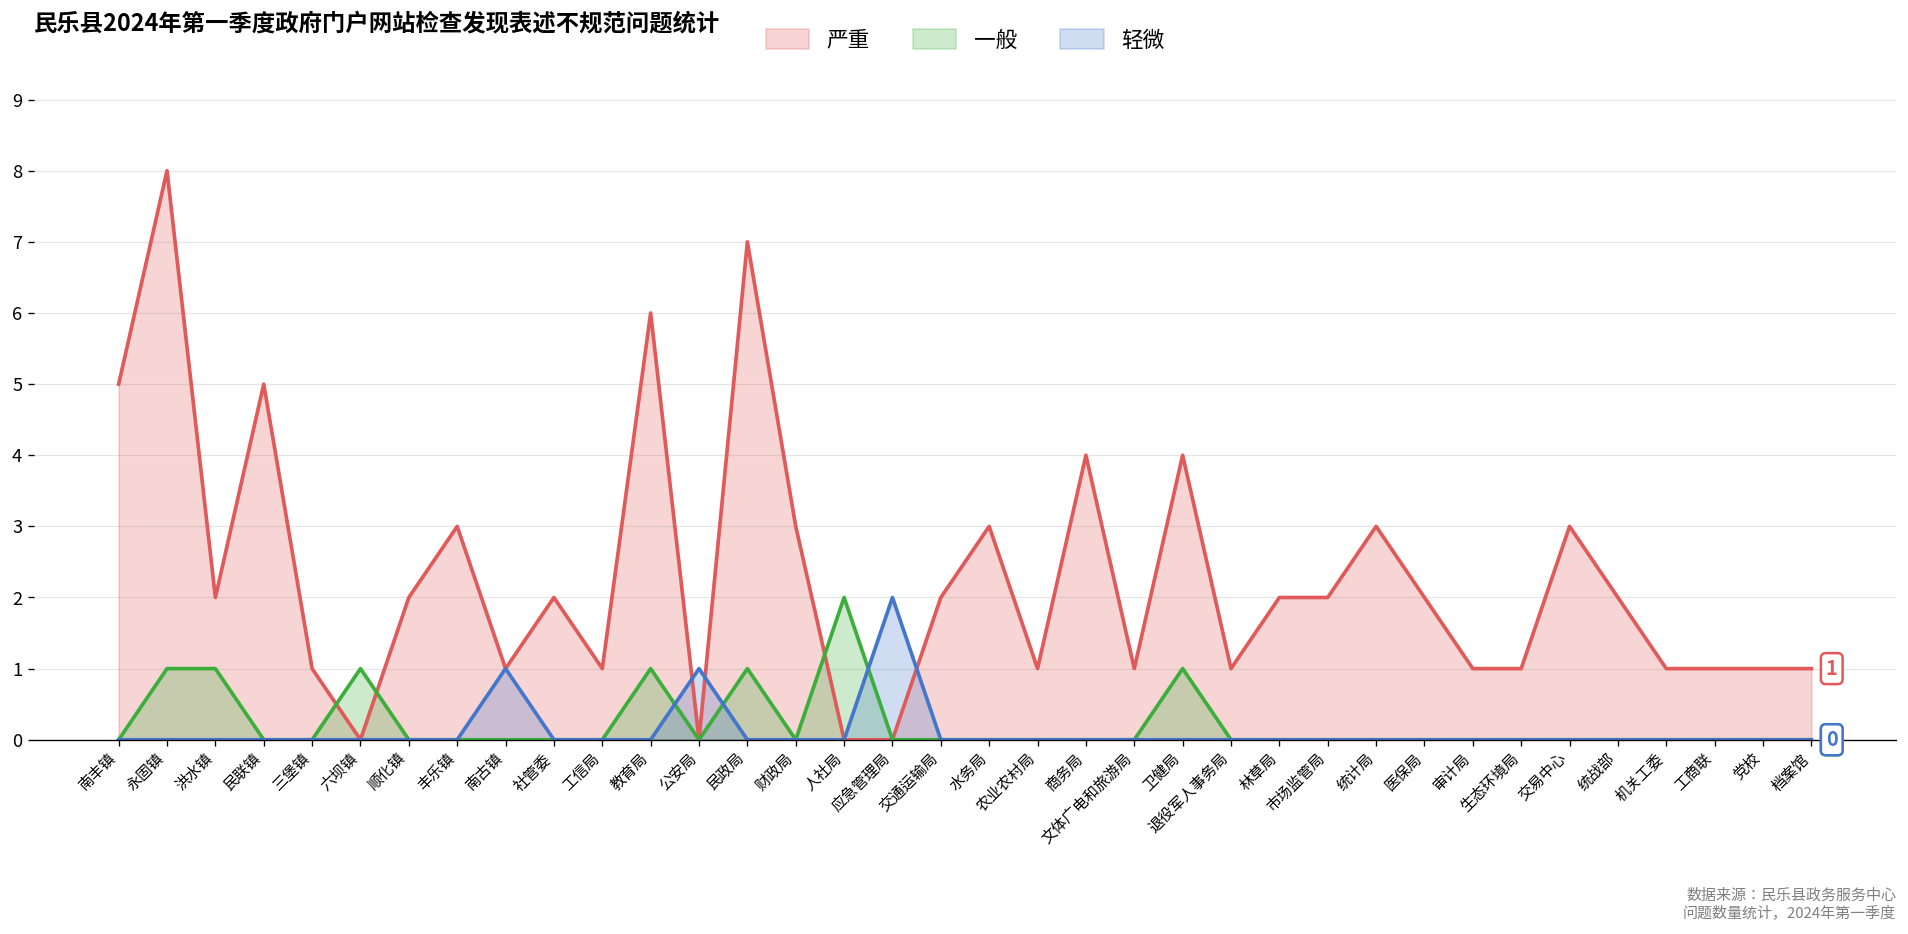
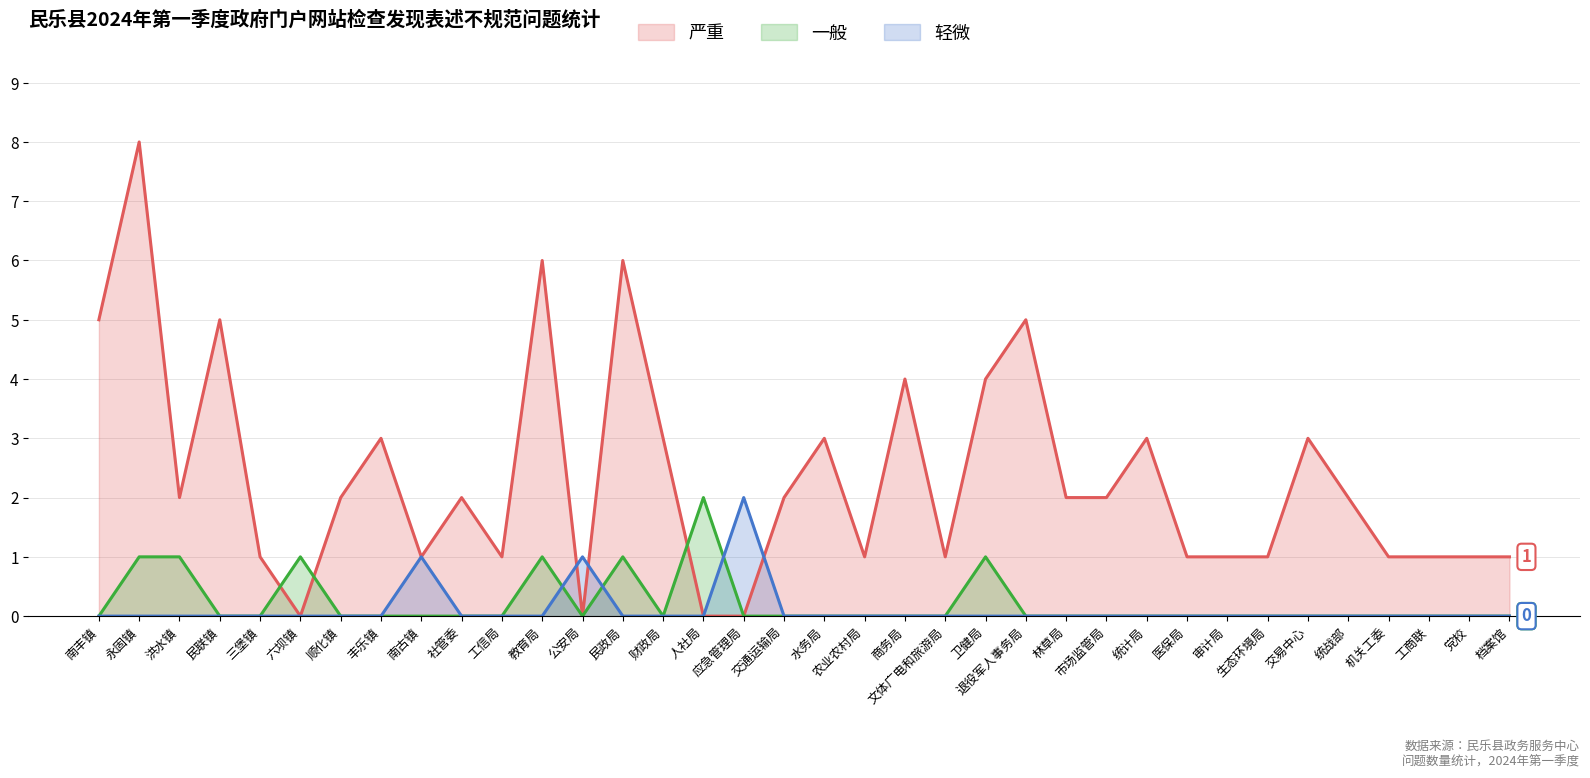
  {
    "严重": {
      "南丰镇": 5,
      "永固镇": 8,
      "洪水镇": 2,
      "民联镇": 5,
      "三堡镇": 1,
      "顺化镇": 2,
      "丰乐镇": 3,
      "社管委": 2,
      "工信局": 1,
      "教育局": 6,
-     "民政局": 7,
+     "民政局": 6,
      "财政局": 3,
      "交通运输局": 2,
      "水务局": 3,
      "农业农村局": 1,
      "商务局": 4,
      "文体广电和旅游局": 1,
      "卫健局": 4,
-     "退役军人事务局": 1,
+     "退役军人事务局": 5,
      "林草局": 2,
      "市场监管局": 2,
      "统计局": 3,
-     "医保局": 2,
+     "医保局": 1,
      "审计局": 1,
      "生态环境局": 1,
      "交易中心": 3,
      "统战部": 2,
      "机关工委": 1,
      "工商联": 1,
      "党校": 1
    }
  }
